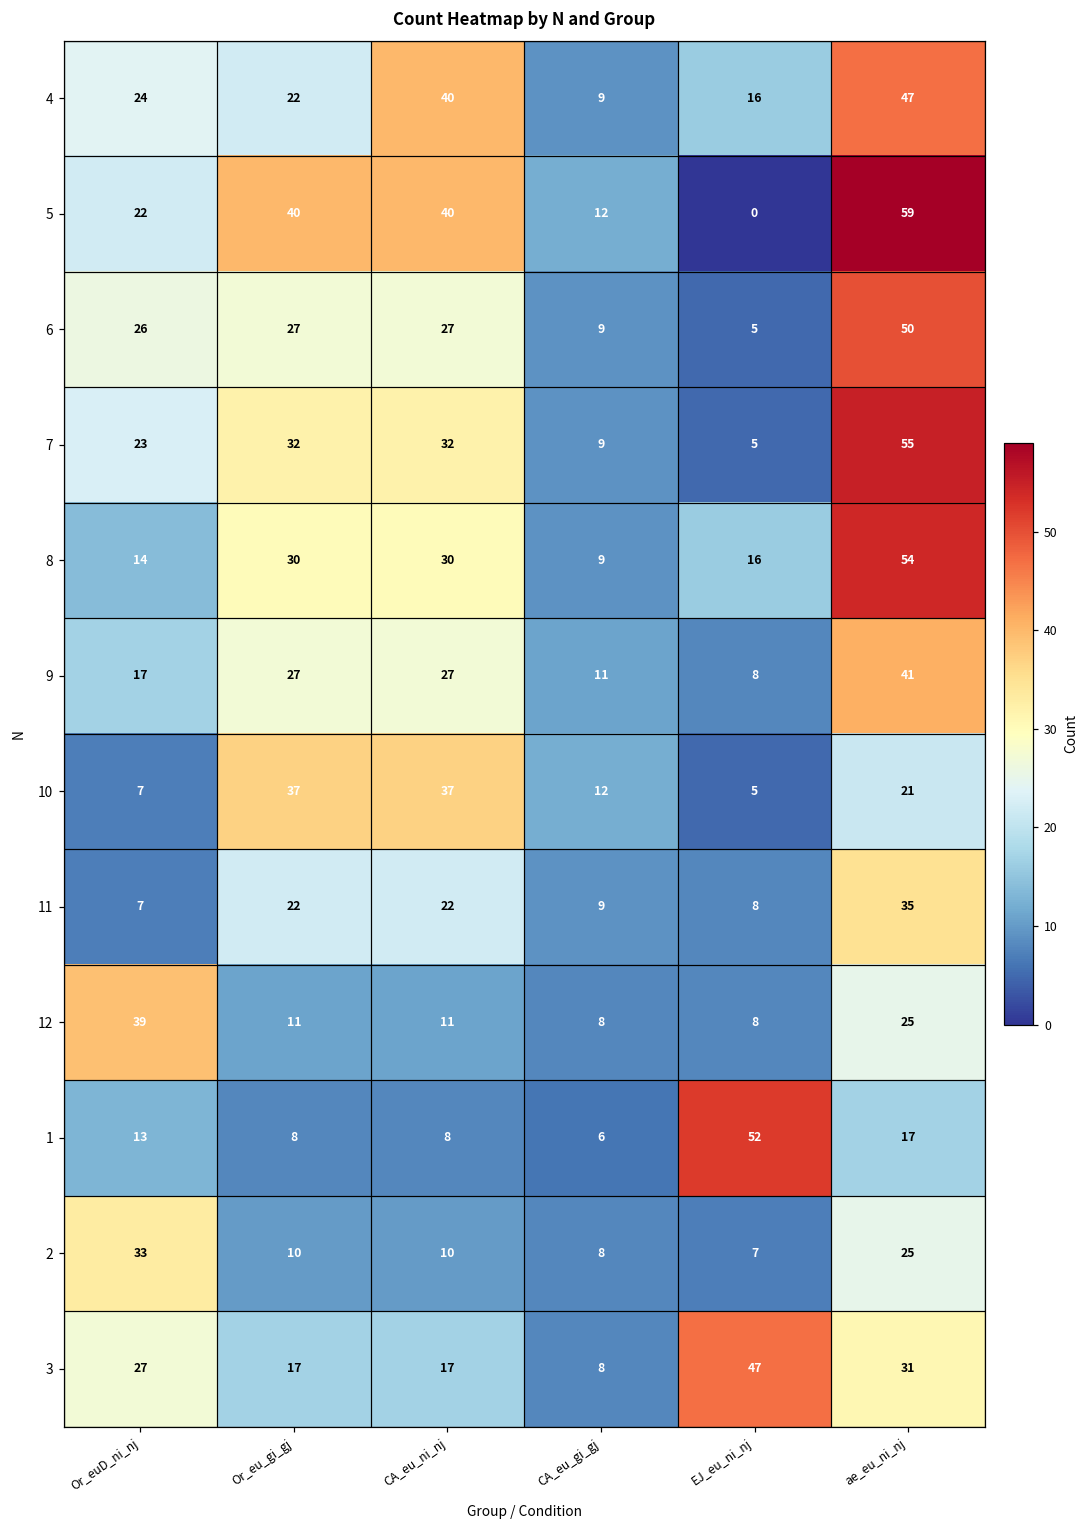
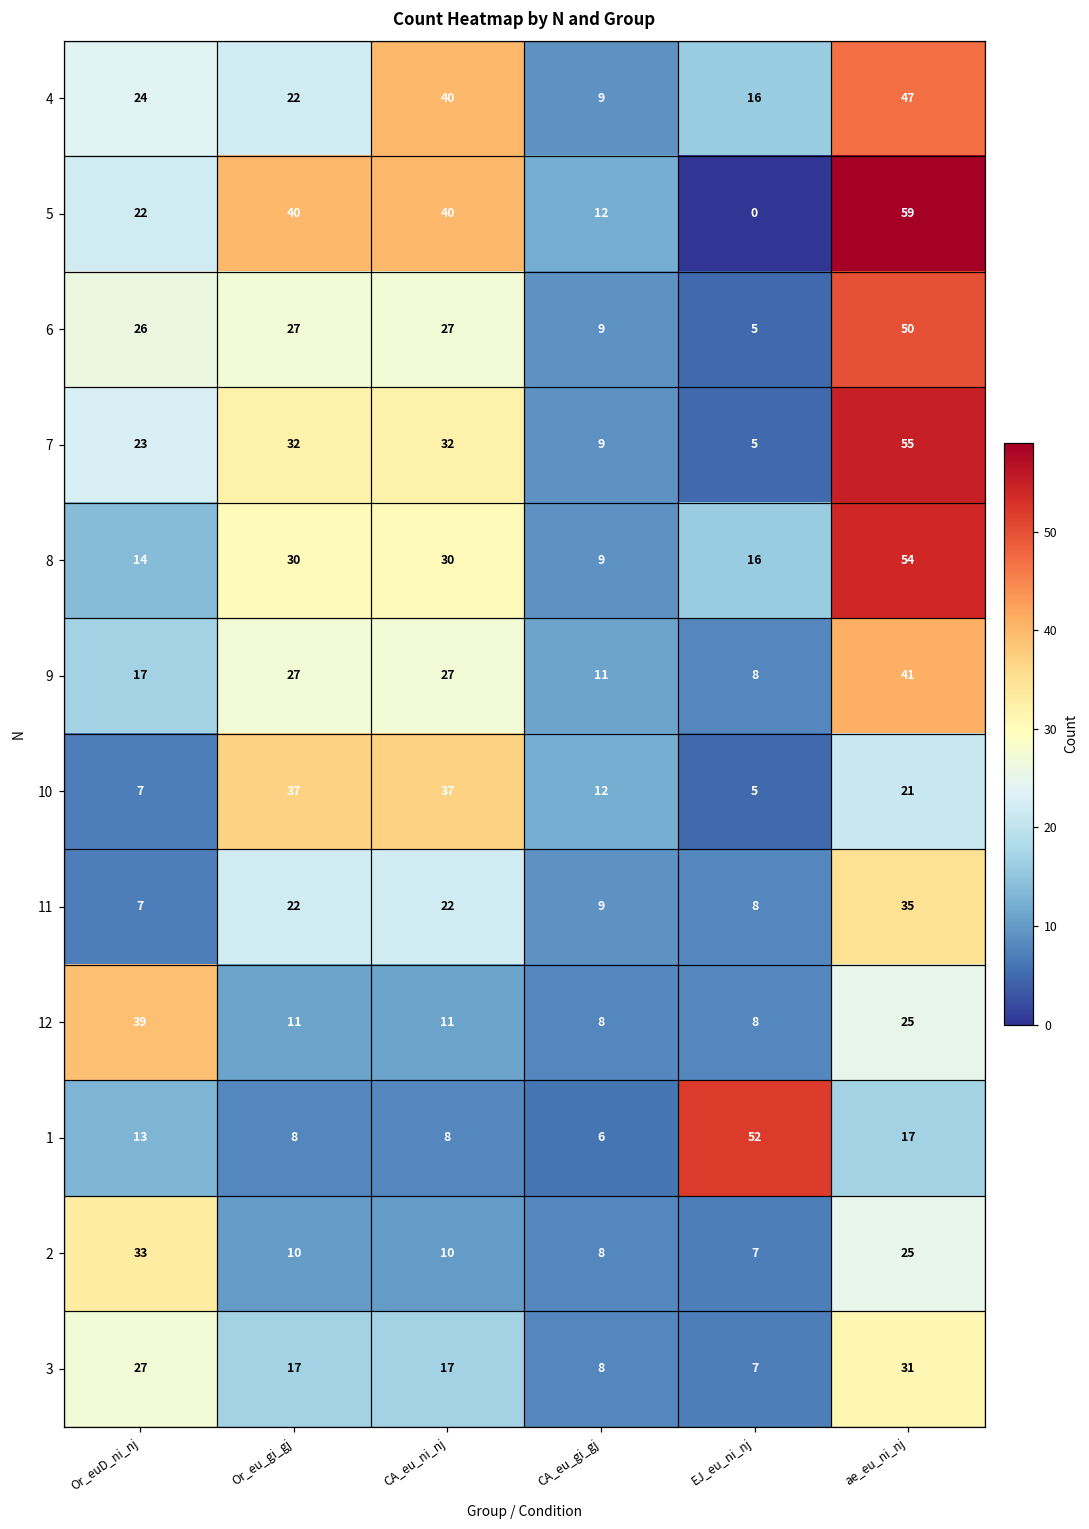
  {
    "4": {
      "Or_euD_ni_nj": 24,
      "Or_eu_gi_gj": 22,
      "CA_eu_ni_nj": 40,
      "CA_eu_gi_gj": 9,
      "EJ_eu_ni_nj": 16,
      "ae_eu_ni_nj": 47
    },
    "5": {
      "Or_euD_ni_nj": 22,
      "Or_eu_gi_gj": 40,
      "CA_eu_ni_nj": 40,
      "CA_eu_gi_gj": 12,
      "EJ_eu_ni_nj": 0,
      "ae_eu_ni_nj": 59
    },
    "6": {
      "Or_euD_ni_nj": 26,
      "Or_eu_gi_gj": 27,
      "CA_eu_ni_nj": 27,
      "CA_eu_gi_gj": 9,
      "EJ_eu_ni_nj": 5,
      "ae_eu_ni_nj": 50
    },
    "7": {
      "Or_euD_ni_nj": 23,
      "Or_eu_gi_gj": 32,
      "CA_eu_ni_nj": 32,
      "CA_eu_gi_gj": 9,
      "EJ_eu_ni_nj": 5,
      "ae_eu_ni_nj": 55
    },
    "8": {
      "Or_euD_ni_nj": 14,
      "Or_eu_gi_gj": 30,
      "CA_eu_ni_nj": 30,
      "CA_eu_gi_gj": 9,
      "EJ_eu_ni_nj": 16,
      "ae_eu_ni_nj": 54
    },
    "9": {
      "Or_euD_ni_nj": 17,
      "Or_eu_gi_gj": 27,
      "CA_eu_ni_nj": 27,
      "CA_eu_gi_gj": 11,
      "EJ_eu_ni_nj": 8,
      "ae_eu_ni_nj": 41
    },
    "10": {
      "Or_euD_ni_nj": 7,
      "Or_eu_gi_gj": 37,
      "CA_eu_ni_nj": 37,
      "CA_eu_gi_gj": 12,
      "EJ_eu_ni_nj": 5,
      "ae_eu_ni_nj": 21
    },
    "11": {
      "Or_euD_ni_nj": 7,
      "Or_eu_gi_gj": 22,
      "CA_eu_ni_nj": 22,
      "CA_eu_gi_gj": 9,
      "EJ_eu_ni_nj": 8,
      "ae_eu_ni_nj": 35
    },
    "12": {
      "Or_euD_ni_nj": 39,
      "Or_eu_gi_gj": 11,
      "CA_eu_ni_nj": 11,
      "CA_eu_gi_gj": 8,
      "EJ_eu_ni_nj": 8,
      "ae_eu_ni_nj": 25
    },
    "1": {
      "Or_euD_ni_nj": 13,
      "Or_eu_gi_gj": 8,
      "CA_eu_ni_nj": 8,
      "CA_eu_gi_gj": 6,
      "EJ_eu_ni_nj": 52,
      "ae_eu_ni_nj": 17
    },
    "2": {
      "Or_euD_ni_nj": 33,
      "Or_eu_gi_gj": 10,
      "CA_eu_ni_nj": 10,
      "CA_eu_gi_gj": 8,
      "EJ_eu_ni_nj": 7,
      "ae_eu_ni_nj": 25
    },
    "3": {
      "Or_euD_ni_nj": 27,
      "Or_eu_gi_gj": 17,
      "CA_eu_ni_nj": 17,
      "CA_eu_gi_gj": 8,
-     "EJ_eu_ni_nj": 47,
+     "EJ_eu_ni_nj": 7,
      "ae_eu_ni_nj": 31
    }
  }
